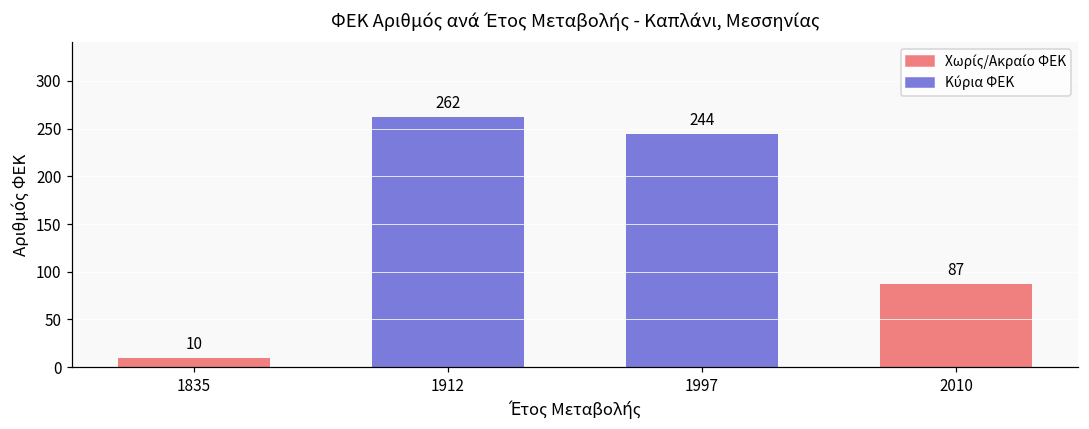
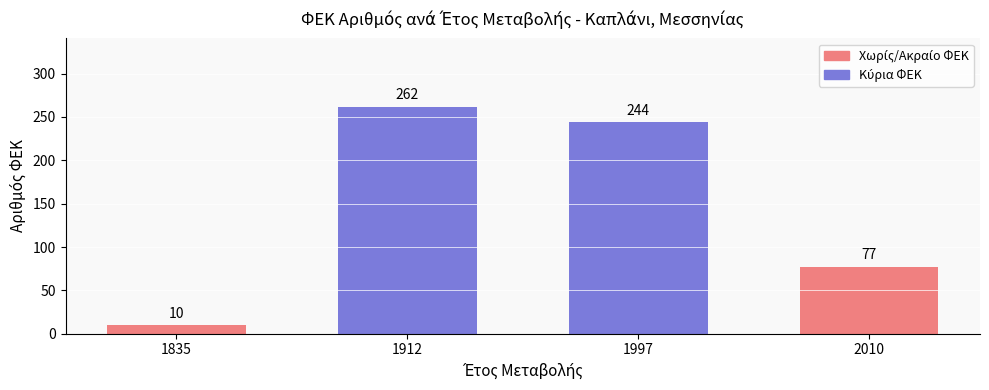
  {
    "1835": 10,
    "1912": 262,
    "1997": 244,
-   "2010": 87
+   "2010": 77
  }
